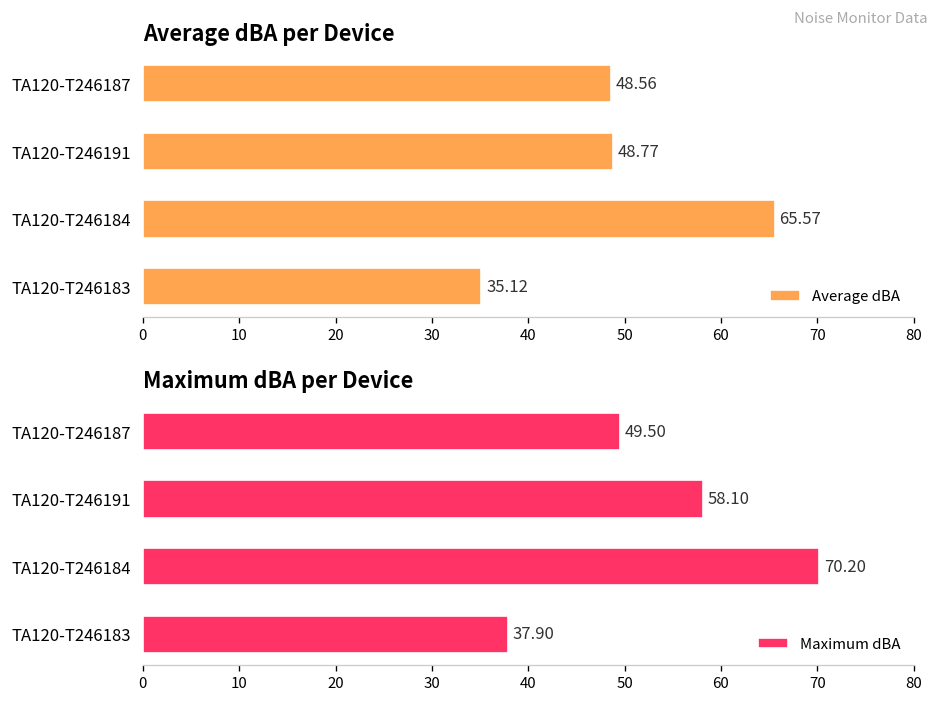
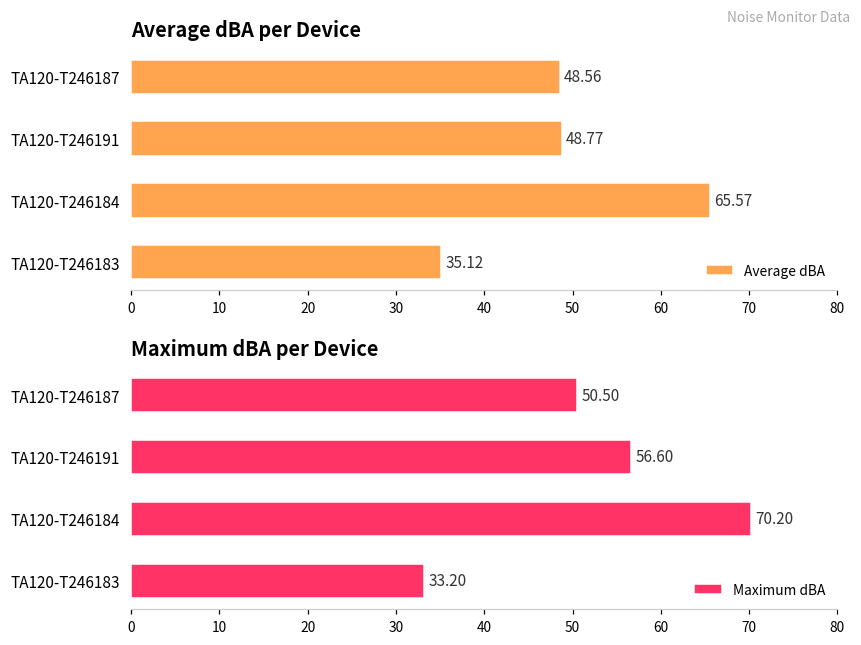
  {
    "Average dBA per Device": {
      "TA120-T246187": 48.56,
      "TA120-T246191": 48.77,
      "TA120-T246184": 65.57,
      "TA120-T246183": 35.12
    },
    "Maximum dBA per Device": {
-     "TA120-T246187": 49.50,
-     "TA120-T246191": 58.10,
+     "TA120-T246187": 50.50,
+     "TA120-T246191": 56.60,
      "TA120-T246184": 70.20,
-     "TA120-T246183": 37.90
+     "TA120-T246183": 33.20
    }
  }
